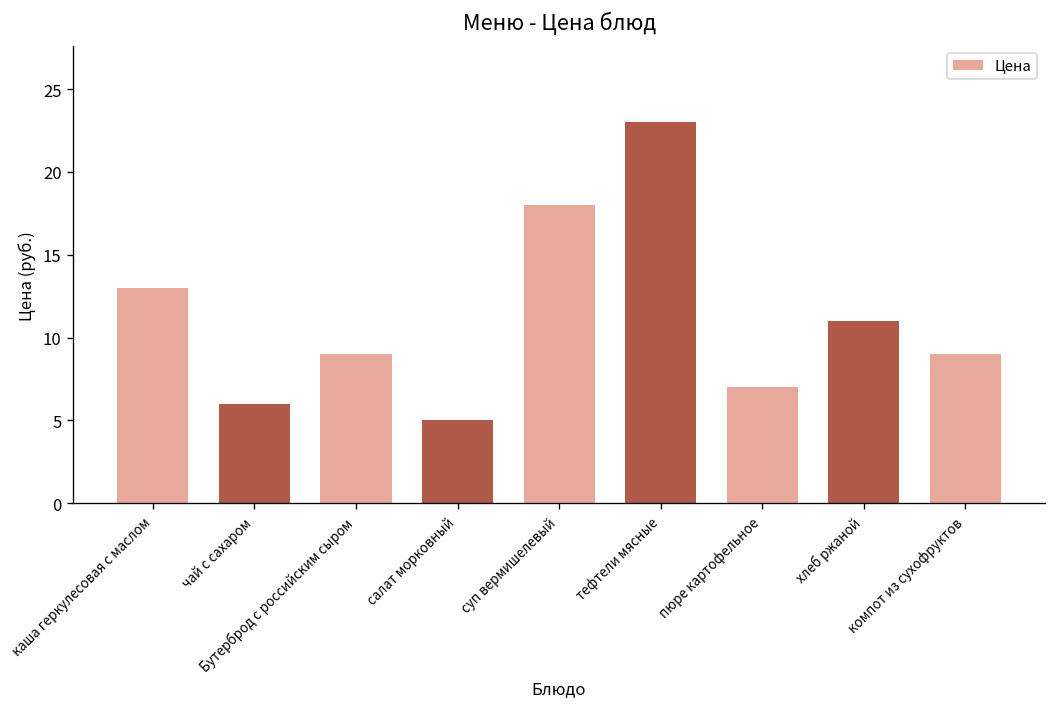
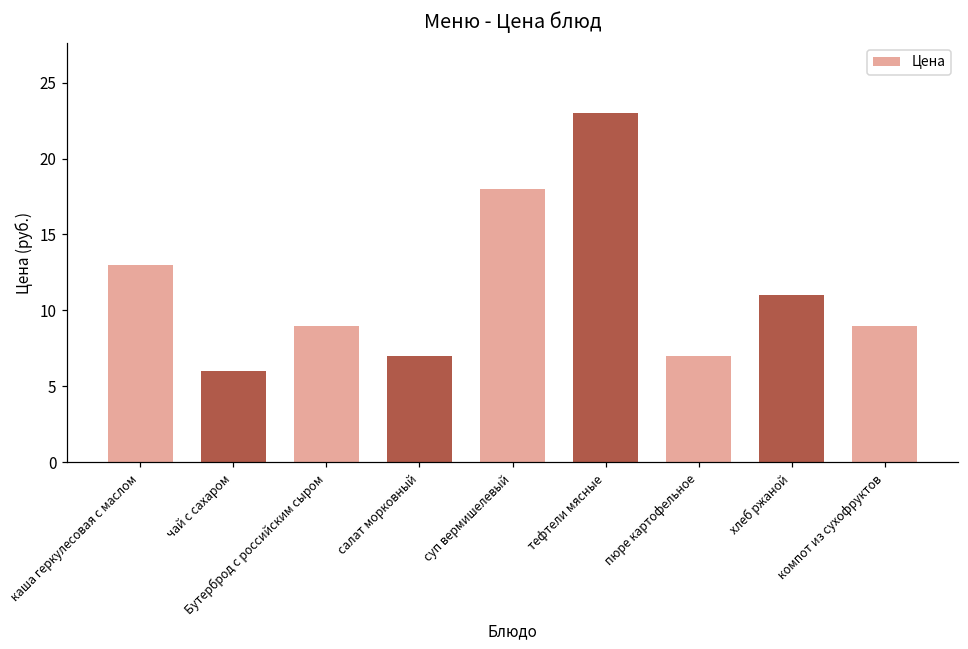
  {
    "каша геркулесовая с маслом": 13,
    "чай с сахаром": 6,
    "Бутерброд с российским сыром": 9,
-   "салат морковный": 5,
+   "салат морковный": 7,
    "суп вермишелевый": 18,
    "тефтели мясные": 23,
    "пюре картофельное": 7,
    "хлеб ржаной": 11,
    "компот из сухофруктов": 9
  }
